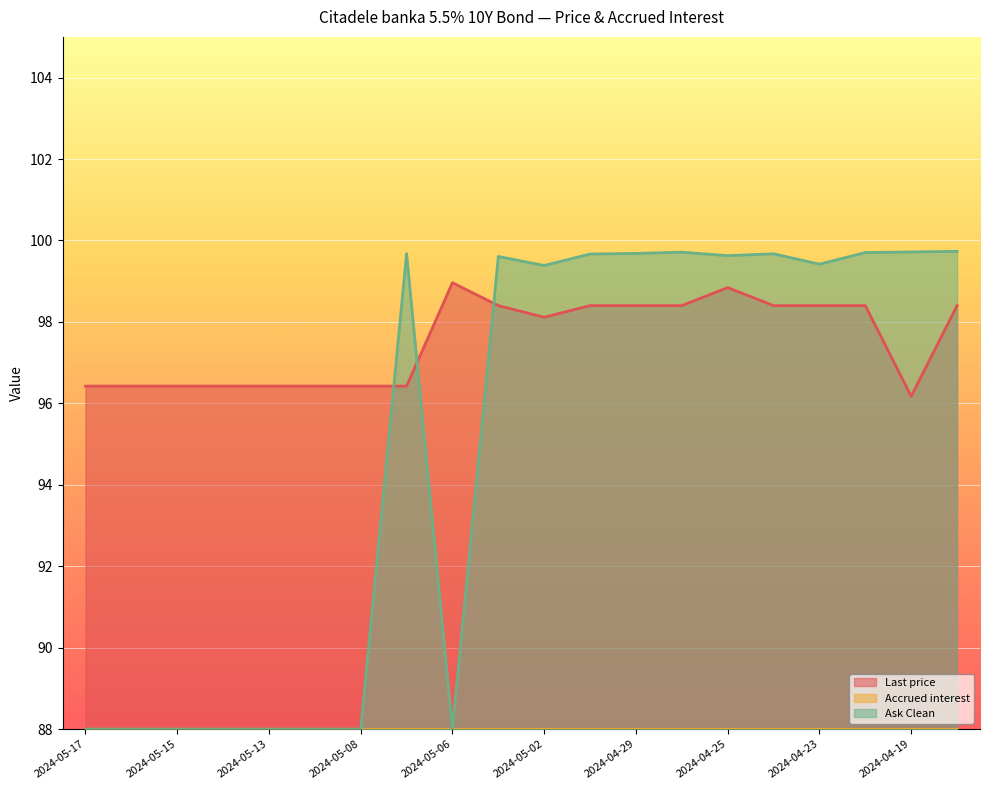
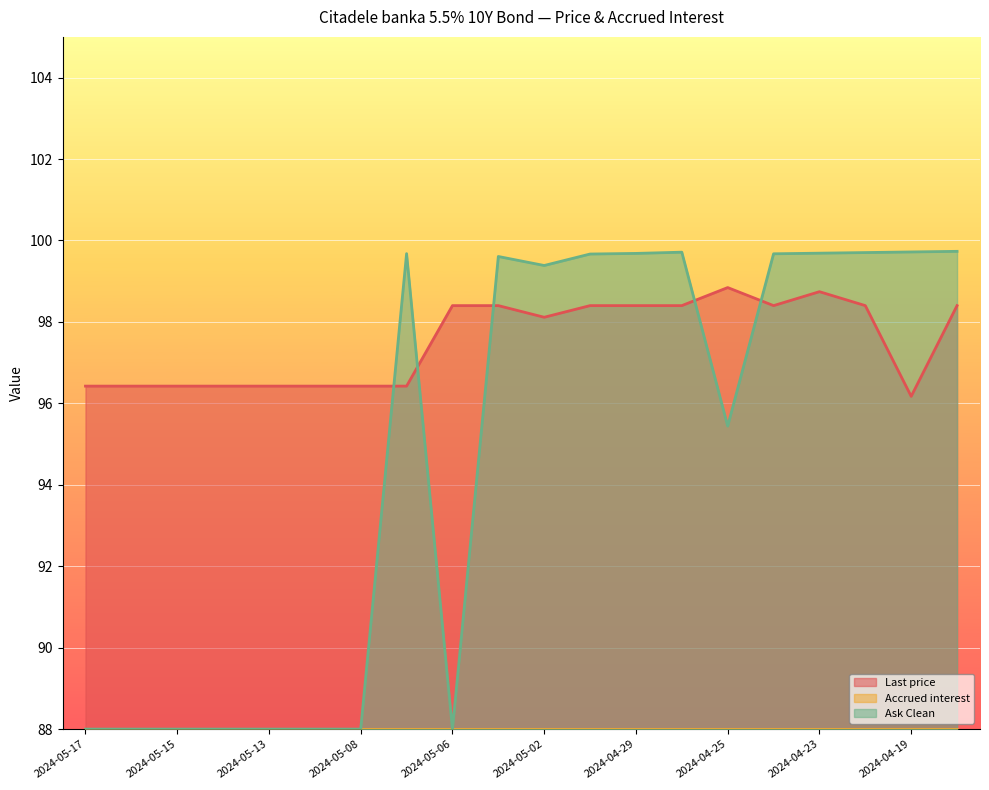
  {
    "Last price": {
      "2024-05-17": 96.4,
      "2024-05-15": 96.4,
      "2024-05-13": 96.4,
      "2024-05-08": 96.4,
-     "2024-05-06": 99.0,
+     "2024-05-06": 98.4,
      "2024-05-02": 98.1,
      "2024-04-29": 98.4,
      "2024-04-25": 98.8,
-     "2024-04-23": 98.4,
+     "2024-04-23": 98.7,
      "2024-04-19": 96.2
    },
    "Accrued interest": {
      "2024-05-02": 88.0,
      "2024-04-29": 88.0,
      "2024-04-25": 88.0,
      "2024-04-23": 88.0,
      "2024-04-19": 88.0
    },
    "Ask Clean": {
      "2024-05-02": 99.4,
      "2024-04-29": 99.7,
-     "2024-04-25": 99.6,
-     "2024-04-23": 99.4,
+     "2024-04-25": 95.4,
+     "2024-04-23": 99.7,
      "2024-04-19": 99.7
    }
  }
